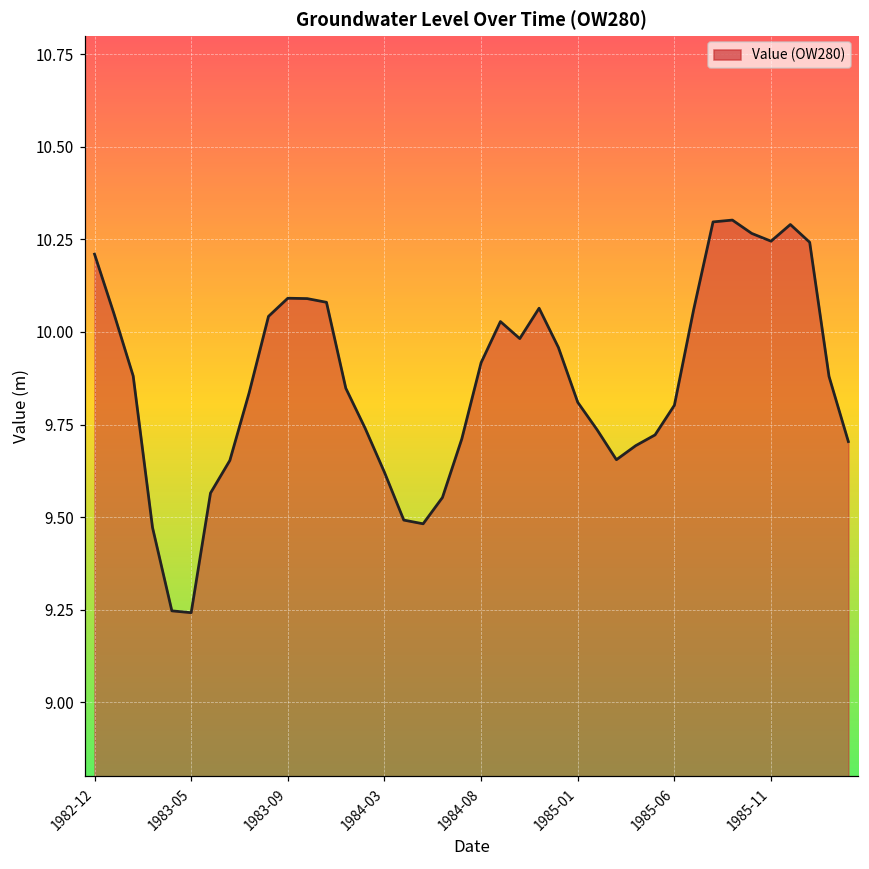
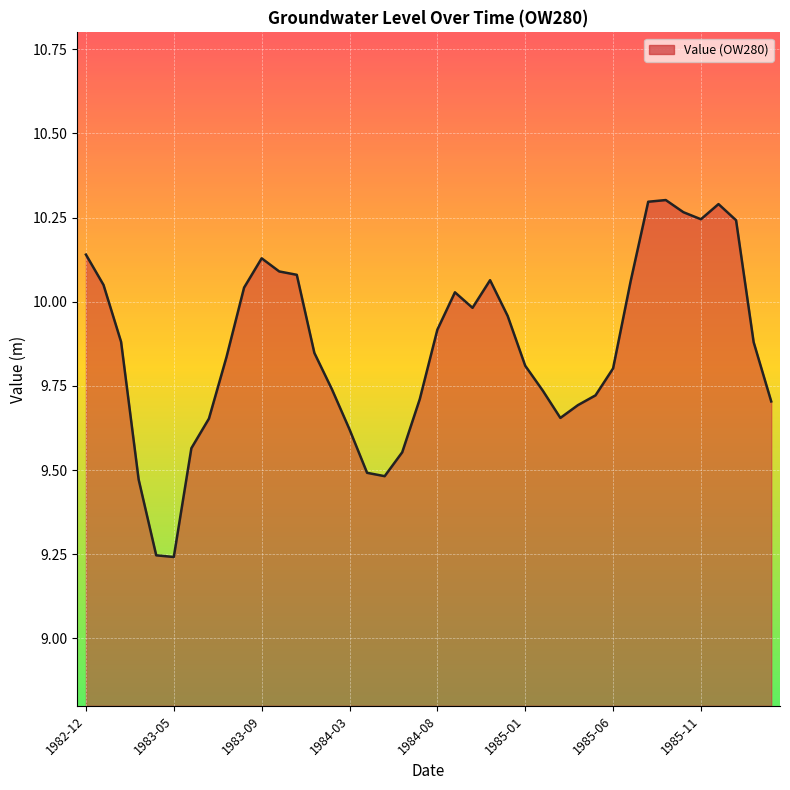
  {
-   "1982-12": 10.21,
+   "1982-12": 10.14,
    "1983-05": 9.24,
-   "1983-09": 10.09,
+   "1983-09": 10.13,
    "1984-03": 9.62,
    "1984-08": 9.92,
    "1985-01": 9.81,
    "1985-06": 9.80,
    "1985-11": 10.25
  }
